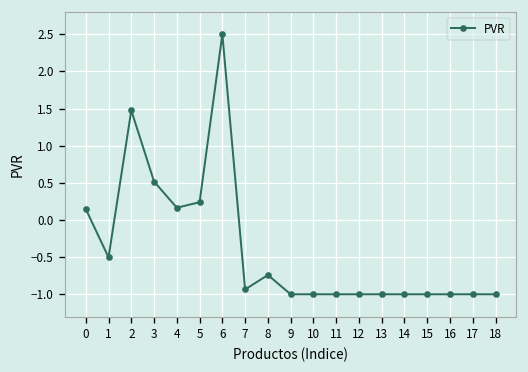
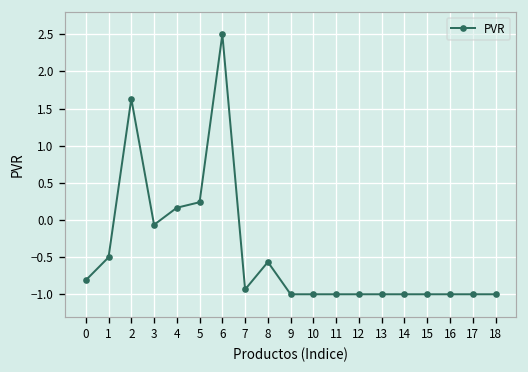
  {
-   "0": 0.1,
+   "0": -0.8,
    "1": -0.5,
-   "2": 1.5,
-   "3": 0.5,
+   "2": 1.6,
+   "3": -0.1,
    "4": 0.2,
    "5": 0.2,
    "6": 2.5,
    "7": -0.9,
-   "8": -0.7,
+   "8": -0.6,
    "9": -1.0,
    "10": -1.0,
    "11": -1.0,
    "12": -1.0,
    "13": -1.0,
    "14": -1.0,
    "15": -1.0,
    "16": -1.0,
    "17": -1.0,
    "18": -1.0
  }
